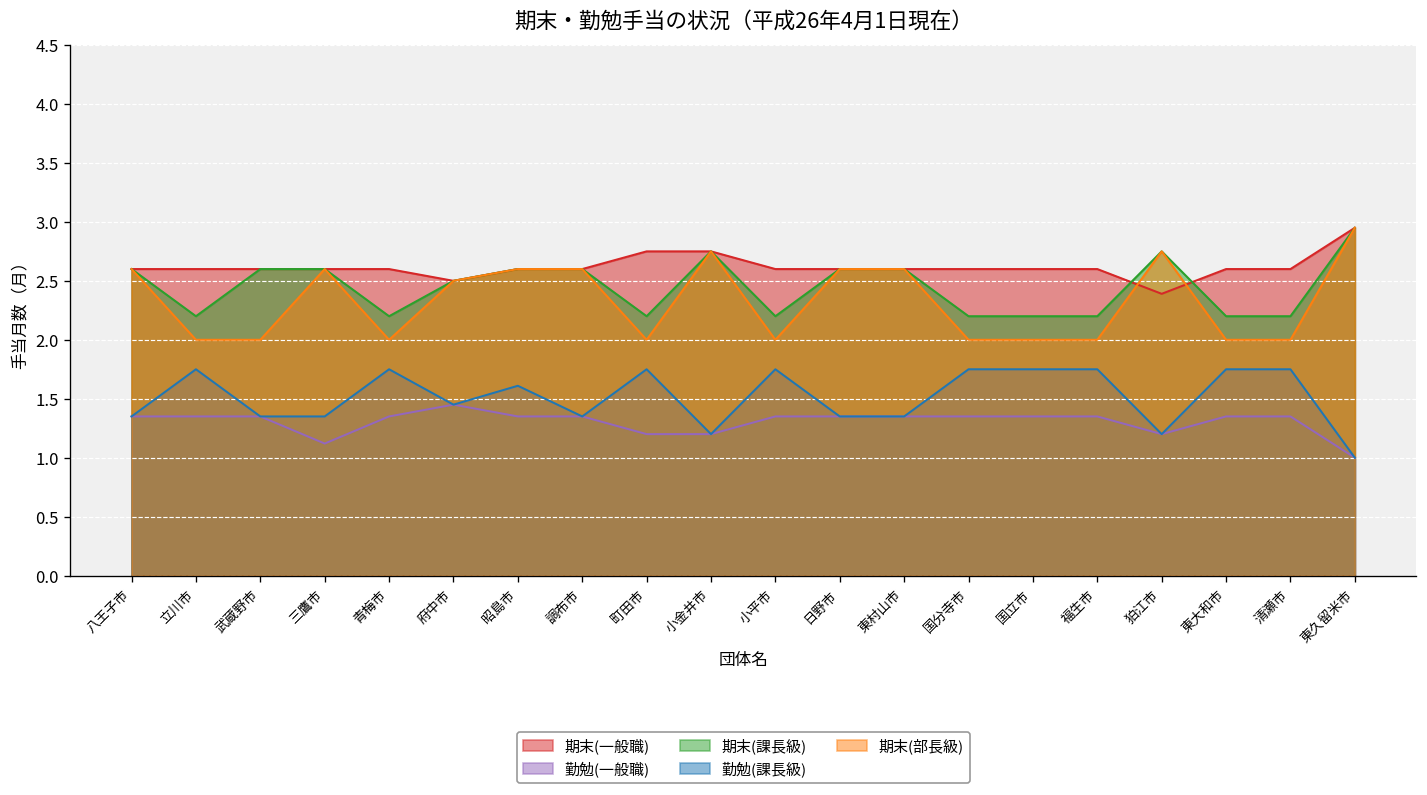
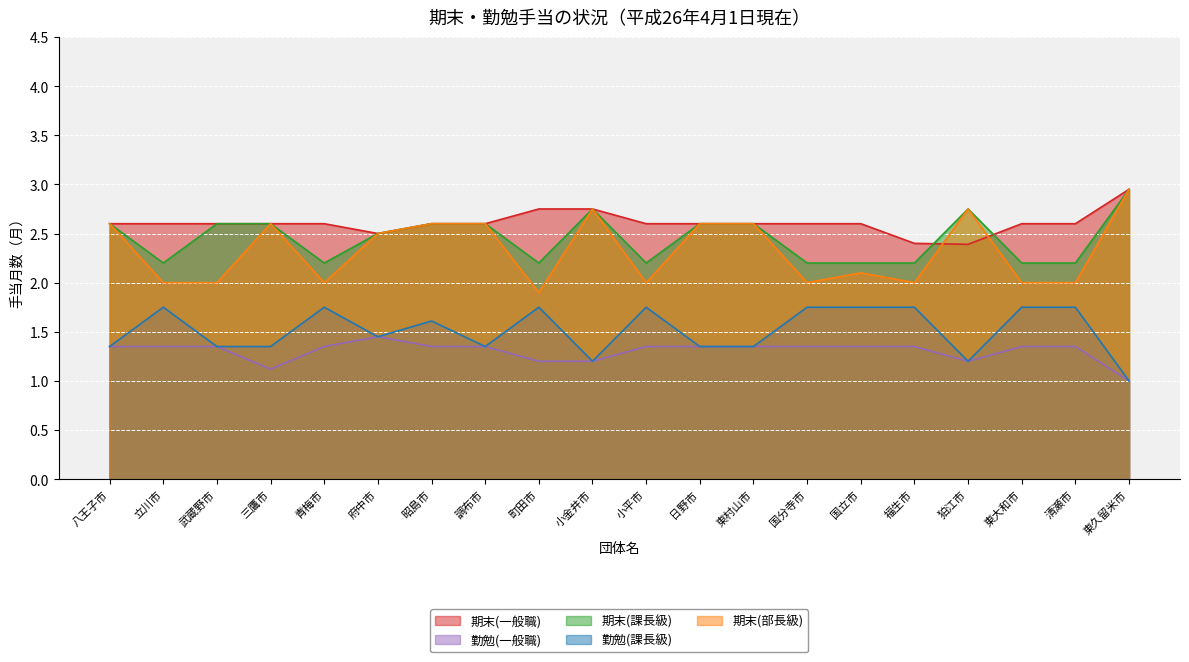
  {
    "期末(一般職)": {
      "立川市": 2.6,
      "青梅市": 2.6,
      "町田市": 2.8,
      "小平市": 2.6,
      "国分寺市": 2.6,
      "国立市": 2.6,
-     "福生市": 2.6,
+     "福生市": 2.4,
      "狛江市": 2.4,
      "東大和市": 2.6,
      "清瀬市": 2.6
    },
    "勤勉(一般職)": {
      "立川市": 1.4,
      "三鷹市": 1.1,
      "青梅市": 1.4,
      "昭島市": 1.4,
      "町田市": 1.2,
      "小平市": 1.4,
      "国分寺市": 1.4,
      "国立市": 1.4,
      "福生市": 1.4,
      "東大和市": 1.4,
      "清瀬市": 1.4
    },
    "期末(課長級)": {
      "立川市": 2.2,
      "青梅市": 2.2,
      "町田市": 2.2,
      "小平市": 2.2,
      "国分寺市": 2.2,
      "国立市": 2.2,
      "福生市": 2.2,
      "東大和市": 2.2,
      "清瀬市": 2.2
    },
    "勤勉(課長級)": {
      "立川市": 1.8,
      "三鷹市": 1.4,
      "青梅市": 1.8,
      "昭島市": 1.6,
      "町田市": 1.8,
      "小平市": 1.8,
      "国分寺市": 1.8,
      "国立市": 1.8,
      "福生市": 1.8,
      "東大和市": 1.8,
      "清瀬市": 1.8
    },
    "期末(部長級)": {
      "立川市": 2.0,
      "武蔵野市": 2.0,
      "青梅市": 2.0,
-     "町田市": 2.0,
+     "町田市": 1.9,
      "小平市": 2.0,
      "国分寺市": 2.0,
-     "国立市": 2.0,
+     "国立市": 2.1,
      "福生市": 2.0,
      "東大和市": 2.0,
      "清瀬市": 2.0
    }
  }
